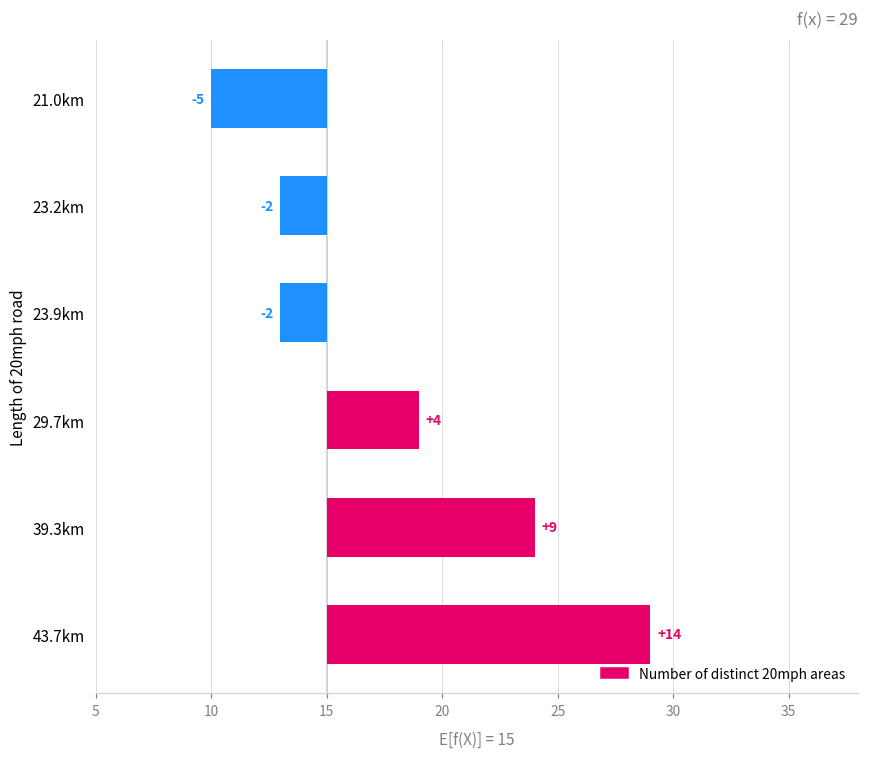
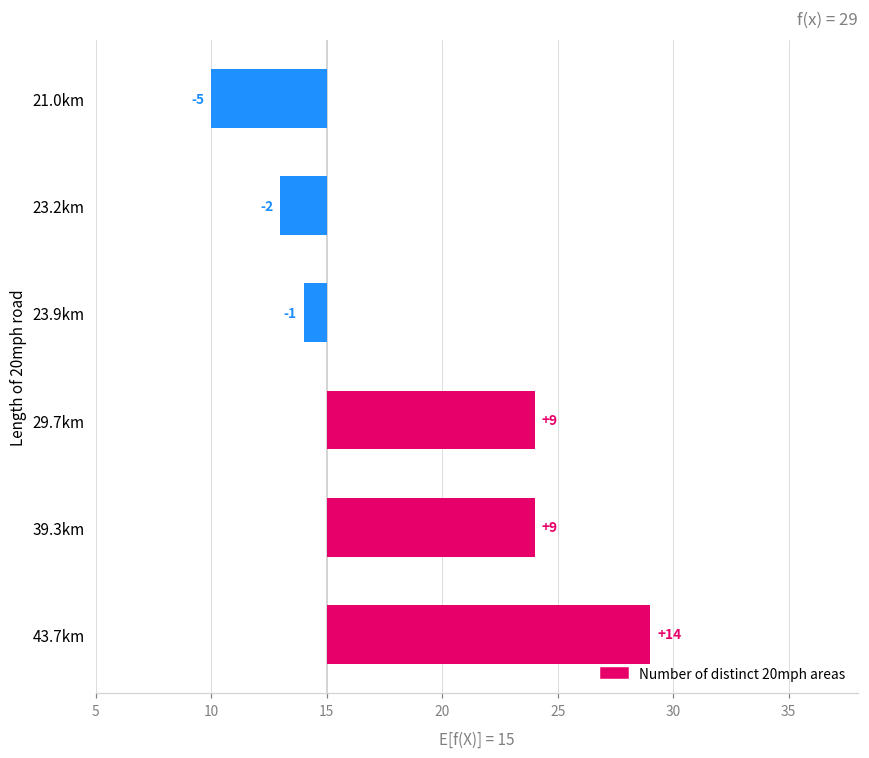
  {
    "21.0km": "-5",
    "23.2km": "-2",
-   "23.9km": "-2",
-   "29.7km": "+4",
+   "23.9km": "-1",
+   "29.7km": "+9",
    "39.3km": "+9",
    "43.7km": "+14"
  }
